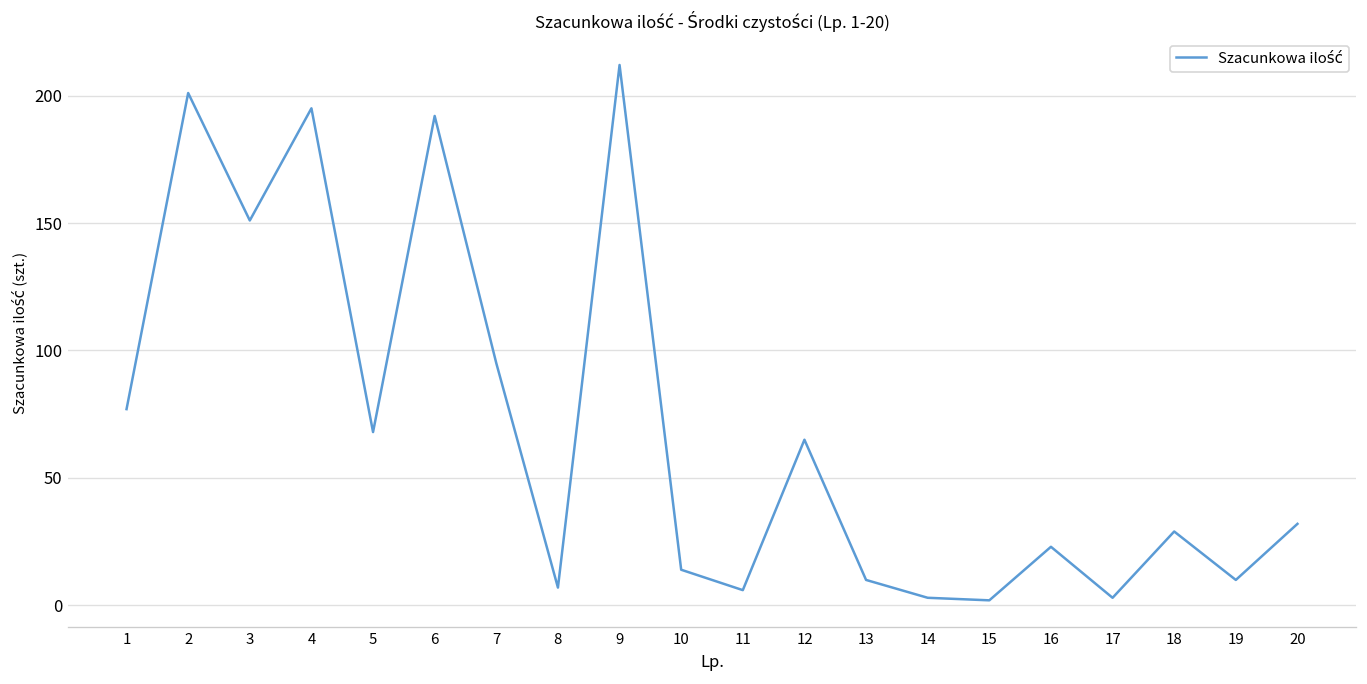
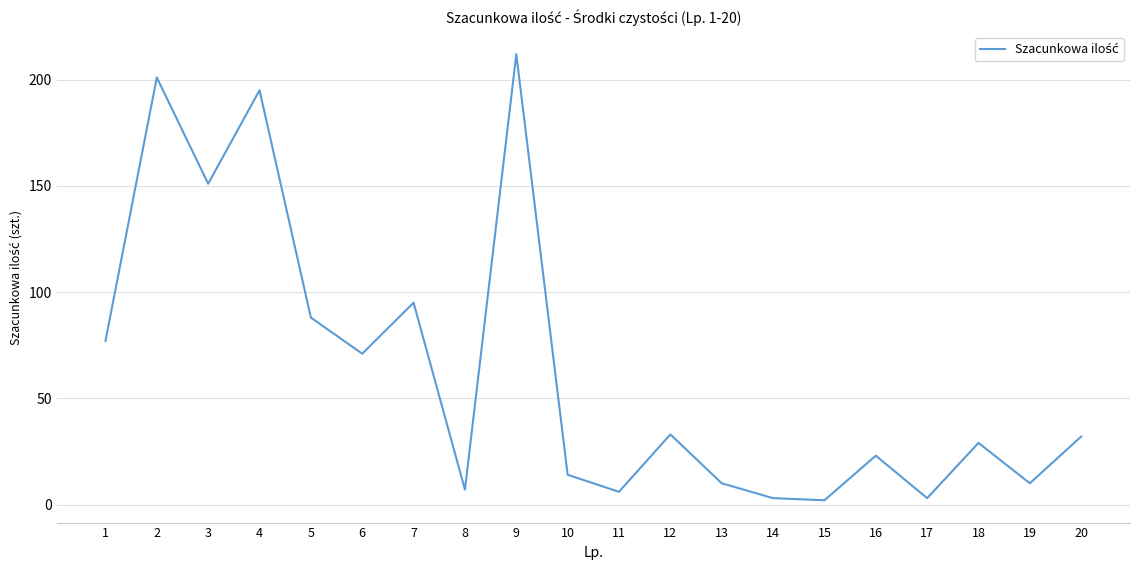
  {
    "1": 77,
    "2": 201,
    "3": 151,
    "4": 195,
-   "5": 68,
-   "6": 192,
+   "5": 88,
+   "6": 71,
    "7": 95,
    "8": 7,
    "9": 212,
    "10": 14,
    "11": 6,
-   "12": 65,
+   "12": 33,
    "13": 10,
    "14": 3,
    "15": 2,
    "16": 23,
    "17": 3,
    "18": 29,
    "19": 10,
    "20": 32
  }
